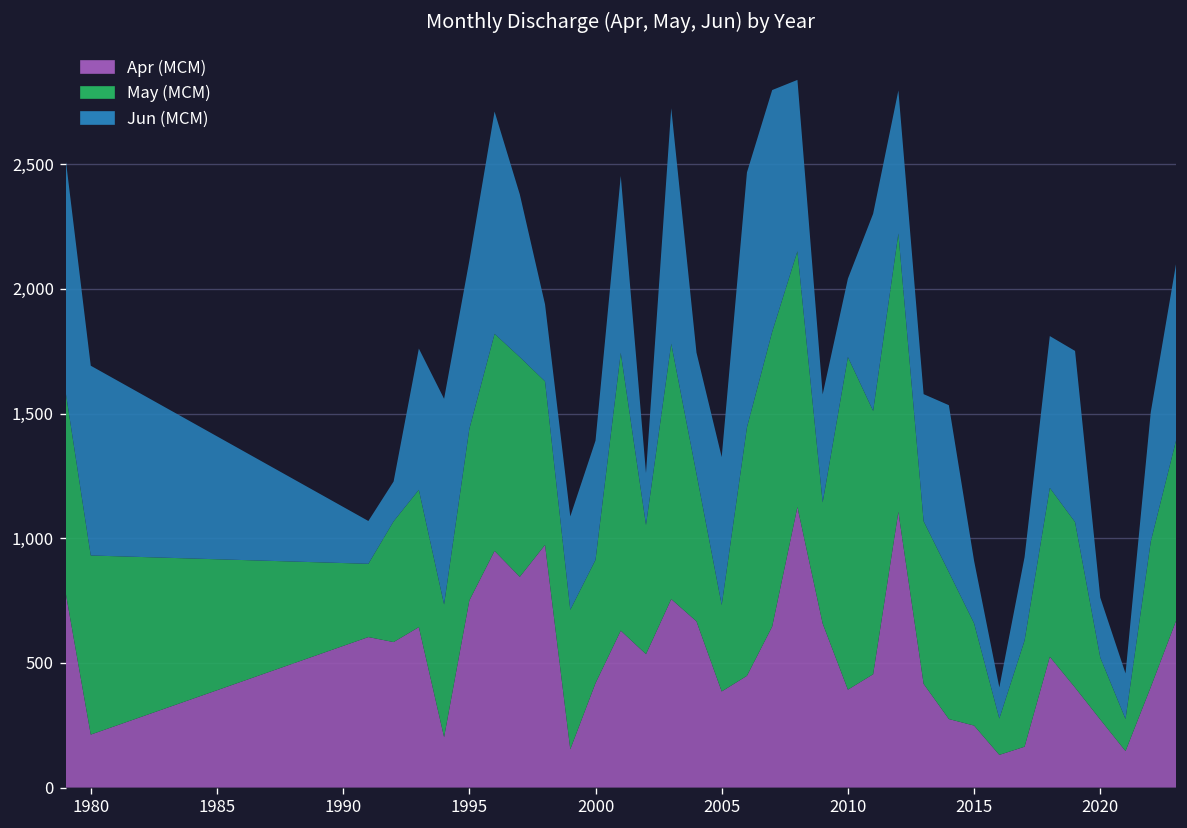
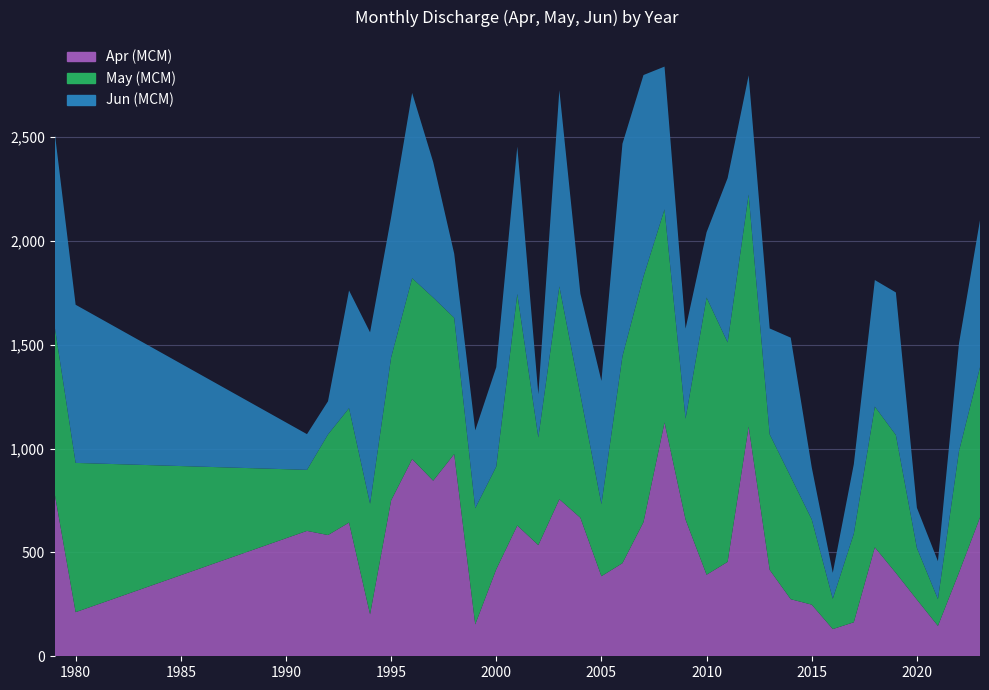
  {
    "Apr (MCM)": {
      "1980": "210",
      "1995": "750",
      "2000": "420",
      "2005": "390",
      "2010": "390",
      "2015": "250",
      "2020": "270"
    },
    "May (MCM)": {
      "1980": "720",
      "1995": "690",
      "2000": "490",
      "2005": "350",
      "2010": "1,330",
      "2015": "410",
      "2020": "250"
    },
    "Jun (MCM)": {
      "1980": "760",
      "1995": "670",
      "2000": "480",
      "2005": "590",
      "2010": "310",
      "2015": "250",
-     "2020": "240"
+     "2020": "190"
    }
  }
